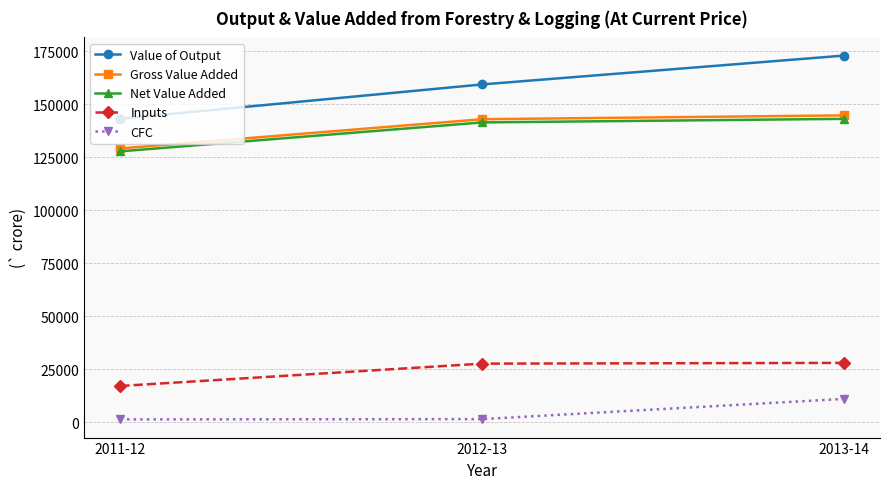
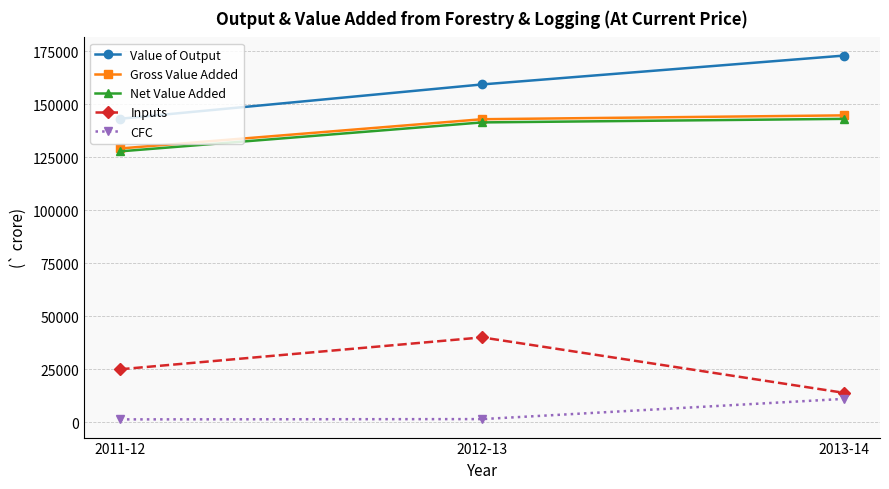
  {
    "Value of Output": {
      "2012-13": 159000,
      "2013-14": 173000
    },
    "Gross Value Added": {
      "2011-12": 129000,
      "2012-13": 143000,
      "2013-14": 145000
    },
    "Net Value Added": {
      "2011-12": 128000,
      "2012-13": 141000,
      "2013-14": 143000
    },
    "Inputs": {
-     "2011-12": 17000,
-     "2012-13": 28000,
-     "2013-14": 28000
+     "2011-12": 25000,
+     "2012-13": 40000,
+     "2013-14": 14000
    },
    "CFC": {
      "2011-12": 1000,
      "2012-13": 2000,
      "2013-14": 11000
    }
  }
